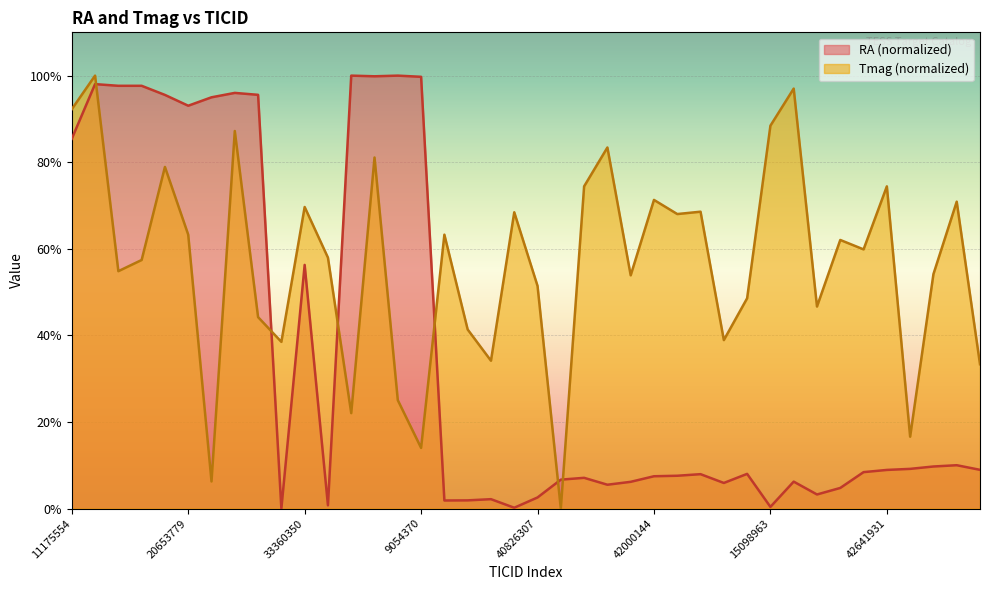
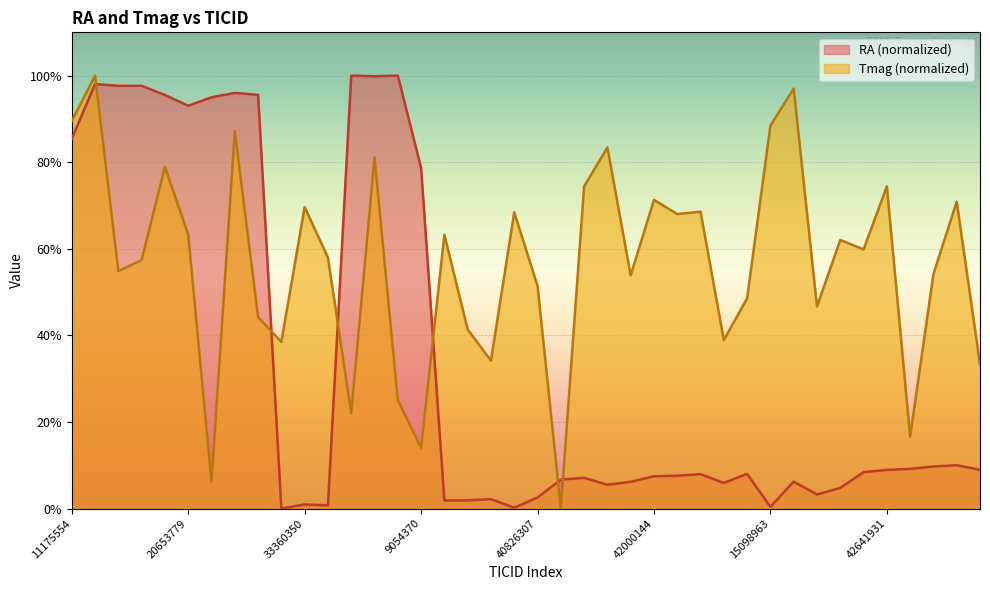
  {
    "RA (normalized)": {
      "11175554": "85%",
      "20653779": "93%",
-     "33360350": "56%",
-     "9054370": "100%",
+     "33360350": "1%",
+     "9054370": "79%",
      "40826307": "3%",
      "42000144": "7%",
      "15098963": "0%",
      "42641931": "9%"
    },
    "Tmag (normalized)": {
-     "11175554": "92%",
+     "11175554": "90%",
      "20653779": "63%",
      "33360350": "70%",
      "9054370": "14%",
      "40826307": "51%",
      "42000144": "71%",
      "15098963": "88%",
      "42641931": "74%"
    }
  }
